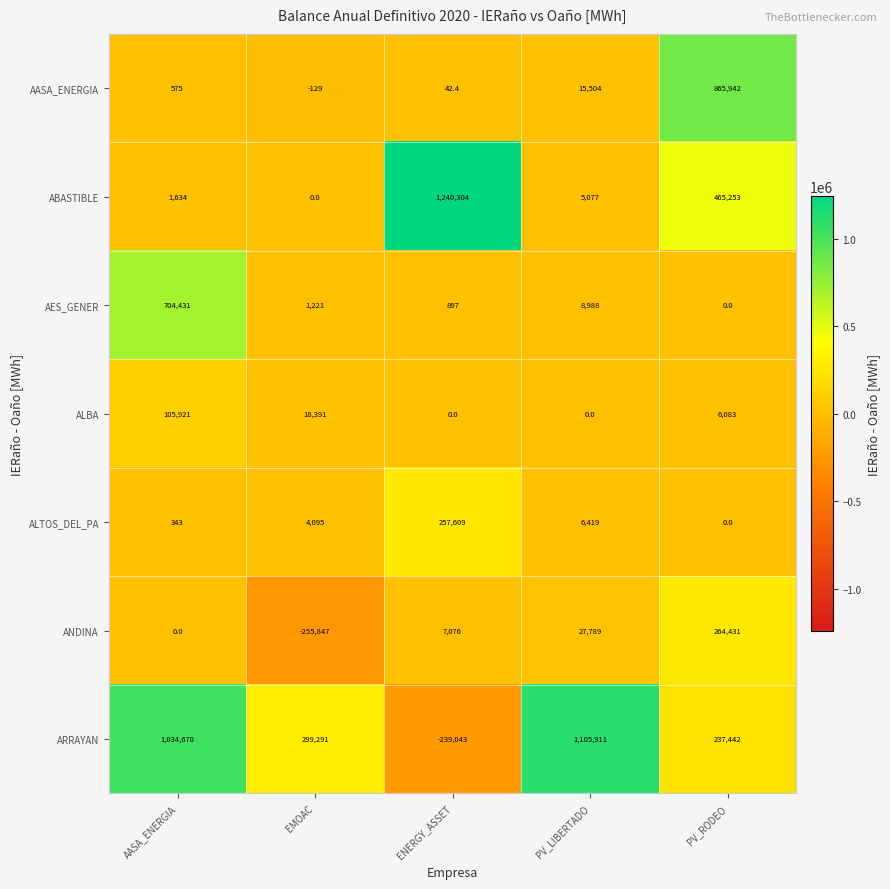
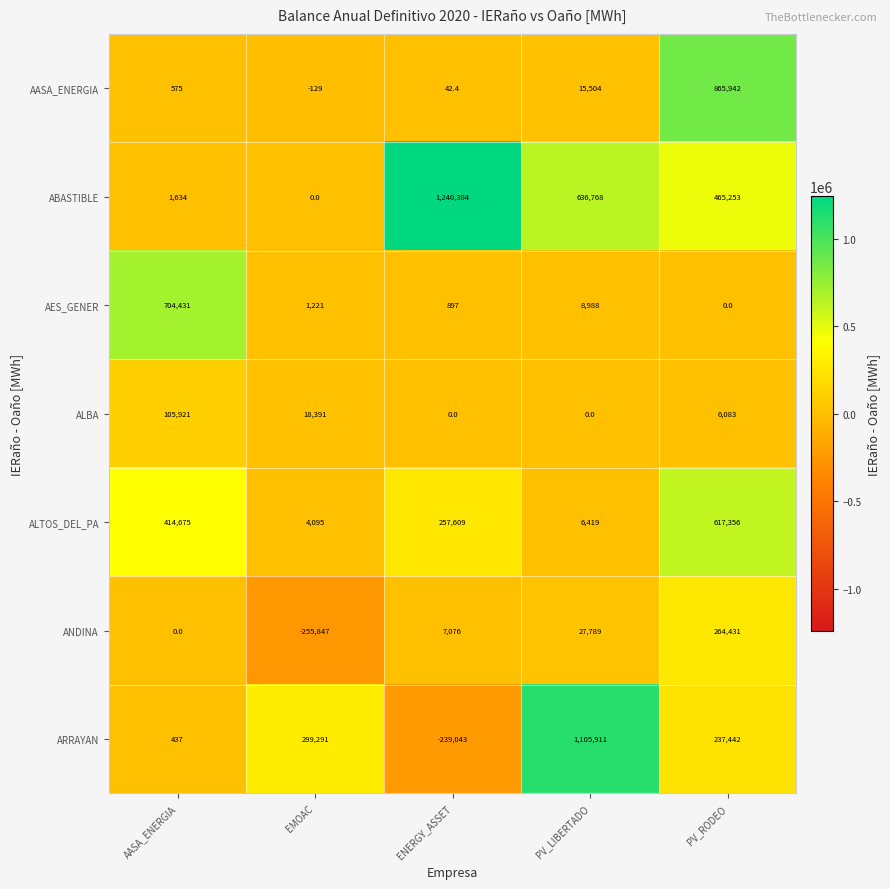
  {
    "AASA_ENERGIA": {
      "AASA_ENERGIA": "575",
      "EMOAC": "-129",
      "ENERGY_ASSET": "42.4",
      "PV_LIBERTADO": "15,504",
      "PV_RODEO": "865,942"
    },
    "ABASTIBLE": {
      "AASA_ENERGIA": "1,634",
      "EMOAC": "0.0",
      "ENERGY_ASSET": "1,240,304",
-     "PV_LIBERTADO": "5,077",
+     "PV_LIBERTADO": "636,768",
      "PV_RODEO": "465,253"
    },
    "AES_GENER": {
      "AASA_ENERGIA": "704,431",
      "EMOAC": "1,221",
      "ENERGY_ASSET": "897",
      "PV_LIBERTADO": "8,988",
      "PV_RODEO": "0.0"
    },
    "ALBA": {
      "AASA_ENERGIA": "105,921",
      "EMOAC": "18,391",
      "ENERGY_ASSET": "0.0",
      "PV_LIBERTADO": "0.0",
      "PV_RODEO": "6,083"
    },
    "ALTOS_DEL_PA": {
-     "AASA_ENERGIA": "343",
+     "AASA_ENERGIA": "414,675",
      "EMOAC": "4,095",
      "ENERGY_ASSET": "257,609",
      "PV_LIBERTADO": "6,419",
-     "PV_RODEO": "0.0"
+     "PV_RODEO": "617,356"
    },
    "ANDINA": {
      "AASA_ENERGIA": "0.0",
      "EMOAC": "-255,847",
      "ENERGY_ASSET": "7,076",
      "PV_LIBERTADO": "27,789",
      "PV_RODEO": "264,431"
    },
    "ARRAYAN": {
-     "AASA_ENERGIA": "1,034,670",
+     "AASA_ENERGIA": "437",
      "EMOAC": "299,291",
      "ENERGY_ASSET": "-239,043",
      "PV_LIBERTADO": "1,105,911",
      "PV_RODEO": "237,442"
    }
  }
